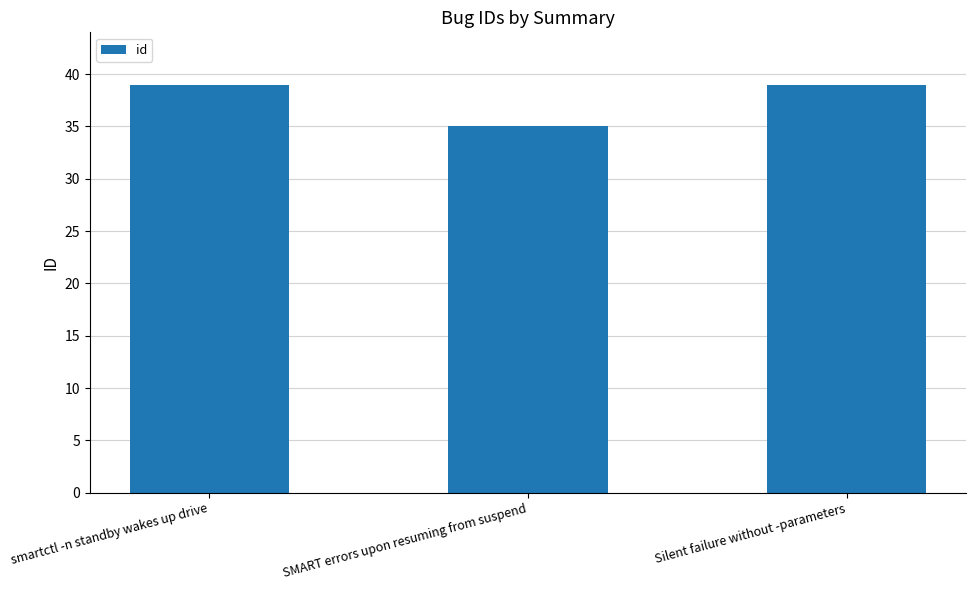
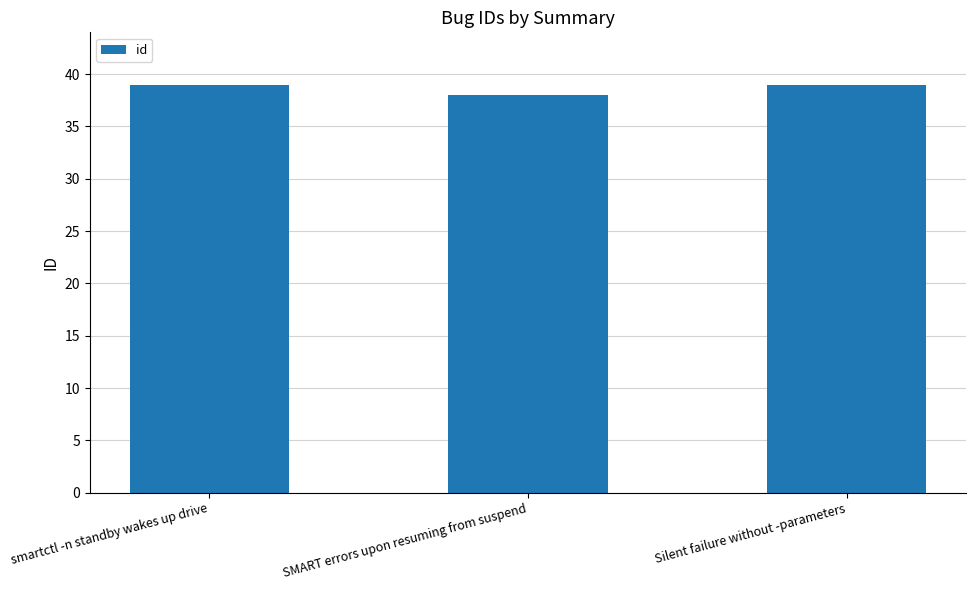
  {
    "smartctl -n standby wakes up drive": 39,
-   "SMART errors upon resuming from suspend": 35,
+   "SMART errors upon resuming from suspend": 38,
    "Silent failure without -parameters": 39
  }
